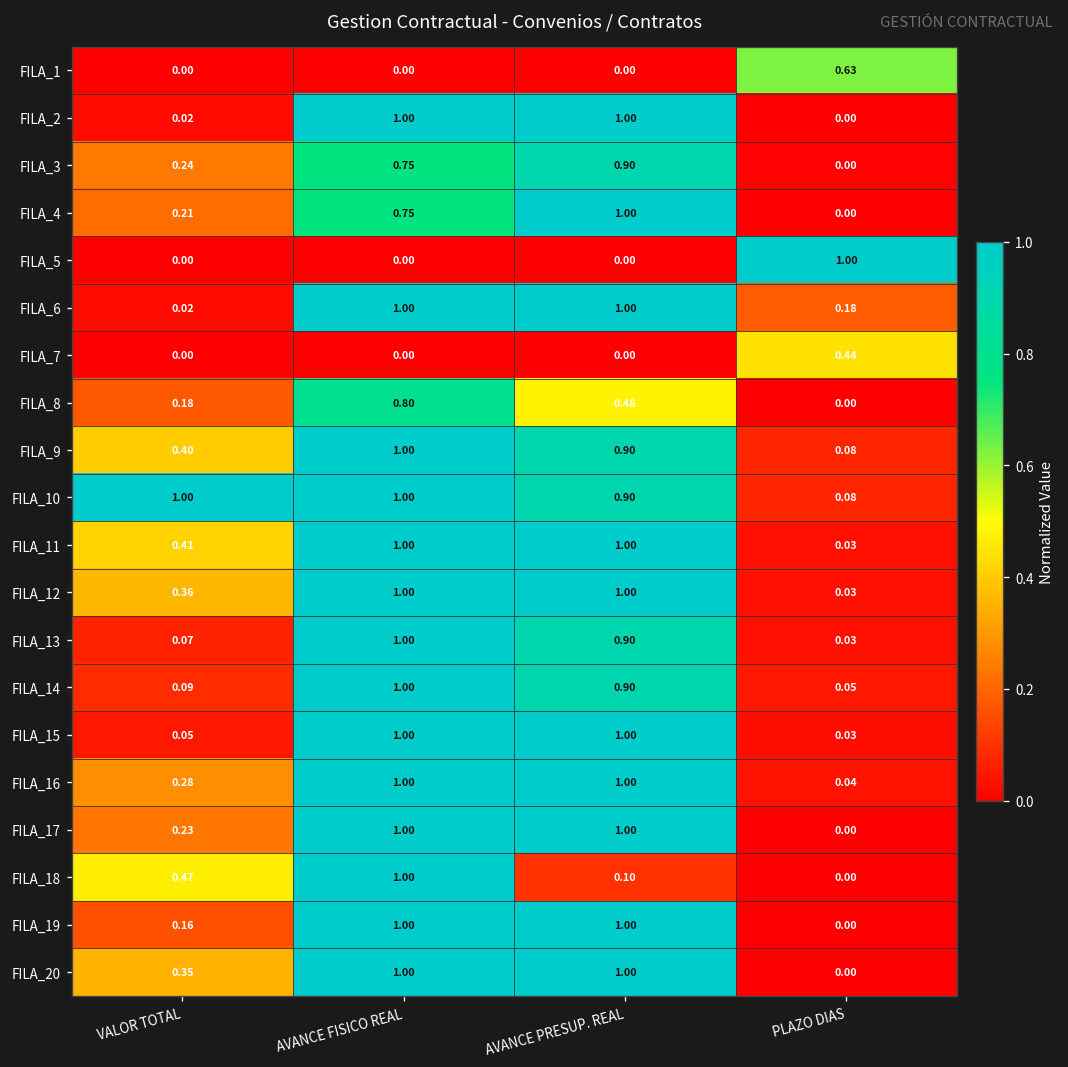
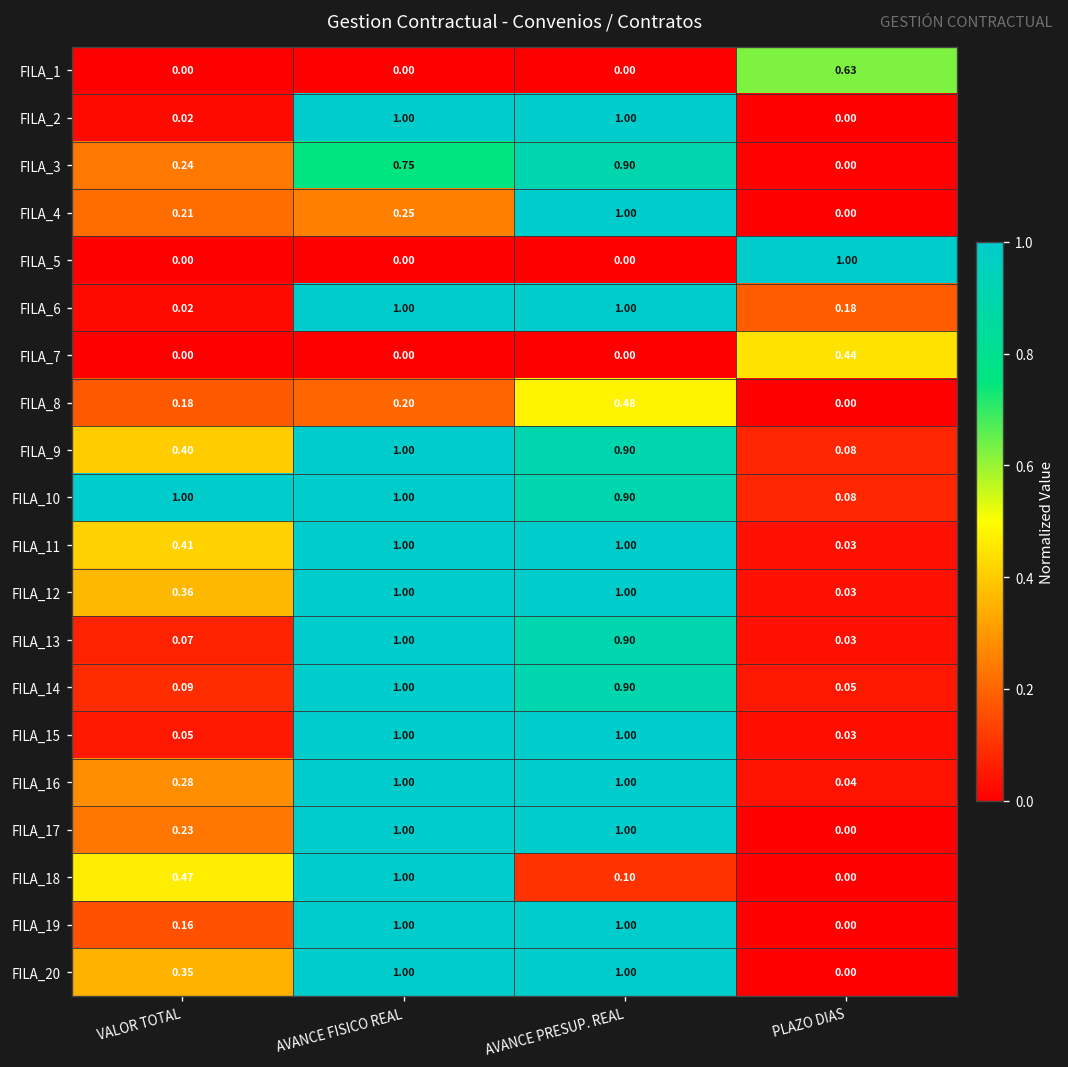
  {
    "FILA_1": {
      "VALOR TOTAL": 0.00,
      "AVANCE FISICO REAL": 0.00,
      "AVANCE PRESUP. REAL": 0.00,
      "PLAZO DIAS": 0.63
    },
    "FILA_2": {
      "VALOR TOTAL": 0.02,
      "AVANCE FISICO REAL": 1.00,
      "AVANCE PRESUP. REAL": 1.00,
      "PLAZO DIAS": 0.00
    },
    "FILA_3": {
      "VALOR TOTAL": 0.24,
      "AVANCE FISICO REAL": 0.75,
      "AVANCE PRESUP. REAL": 0.90,
      "PLAZO DIAS": 0.00
    },
    "FILA_4": {
      "VALOR TOTAL": 0.21,
-     "AVANCE FISICO REAL": 0.75,
+     "AVANCE FISICO REAL": 0.25,
      "AVANCE PRESUP. REAL": 1.00,
      "PLAZO DIAS": 0.00
    },
    "FILA_5": {
      "VALOR TOTAL": 0.00,
      "AVANCE FISICO REAL": 0.00,
      "AVANCE PRESUP. REAL": 0.00,
      "PLAZO DIAS": 1.00
    },
    "FILA_6": {
      "VALOR TOTAL": 0.02,
      "AVANCE FISICO REAL": 1.00,
      "AVANCE PRESUP. REAL": 1.00,
      "PLAZO DIAS": 0.18
    },
    "FILA_7": {
      "VALOR TOTAL": 0.00,
      "AVANCE FISICO REAL": 0.00,
      "AVANCE PRESUP. REAL": 0.00,
      "PLAZO DIAS": 0.44
    },
    "FILA_8": {
      "VALOR TOTAL": 0.18,
-     "AVANCE FISICO REAL": 0.80,
+     "AVANCE FISICO REAL": 0.20,
      "AVANCE PRESUP. REAL": 0.48,
      "PLAZO DIAS": 0.00
    },
    "FILA_9": {
      "VALOR TOTAL": 0.40,
      "AVANCE FISICO REAL": 1.00,
      "AVANCE PRESUP. REAL": 0.90,
      "PLAZO DIAS": 0.08
    },
    "FILA_10": {
      "VALOR TOTAL": 1.00,
      "AVANCE FISICO REAL": 1.00,
      "AVANCE PRESUP. REAL": 0.90,
      "PLAZO DIAS": 0.08
    },
    "FILA_11": {
      "VALOR TOTAL": 0.41,
      "AVANCE FISICO REAL": 1.00,
      "AVANCE PRESUP. REAL": 1.00,
      "PLAZO DIAS": 0.03
    },
    "FILA_12": {
      "VALOR TOTAL": 0.36,
      "AVANCE FISICO REAL": 1.00,
      "AVANCE PRESUP. REAL": 1.00,
      "PLAZO DIAS": 0.03
    },
    "FILA_13": {
      "VALOR TOTAL": 0.07,
      "AVANCE FISICO REAL": 1.00,
      "AVANCE PRESUP. REAL": 0.90,
      "PLAZO DIAS": 0.03
    },
    "FILA_14": {
      "VALOR TOTAL": 0.09,
      "AVANCE FISICO REAL": 1.00,
      "AVANCE PRESUP. REAL": 0.90,
      "PLAZO DIAS": 0.05
    },
    "FILA_15": {
      "VALOR TOTAL": 0.05,
      "AVANCE FISICO REAL": 1.00,
      "AVANCE PRESUP. REAL": 1.00,
      "PLAZO DIAS": 0.03
    },
    "FILA_16": {
      "VALOR TOTAL": 0.28,
      "AVANCE FISICO REAL": 1.00,
      "AVANCE PRESUP. REAL": 1.00,
      "PLAZO DIAS": 0.04
    },
    "FILA_17": {
      "VALOR TOTAL": 0.23,
      "AVANCE FISICO REAL": 1.00,
      "AVANCE PRESUP. REAL": 1.00,
      "PLAZO DIAS": 0.00
    },
    "FILA_18": {
      "VALOR TOTAL": 0.47,
      "AVANCE FISICO REAL": 1.00,
      "AVANCE PRESUP. REAL": 0.10,
      "PLAZO DIAS": 0.00
    },
    "FILA_19": {
      "VALOR TOTAL": 0.16,
      "AVANCE FISICO REAL": 1.00,
      "AVANCE PRESUP. REAL": 1.00,
      "PLAZO DIAS": 0.00
    },
    "FILA_20": {
      "VALOR TOTAL": 0.35,
      "AVANCE FISICO REAL": 1.00,
      "AVANCE PRESUP. REAL": 1.00,
      "PLAZO DIAS": 0.00
    }
  }
